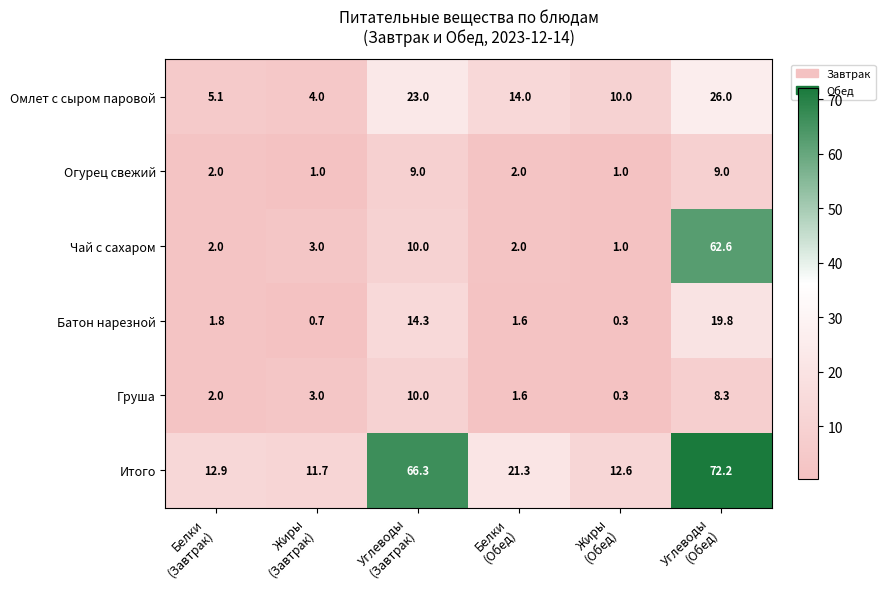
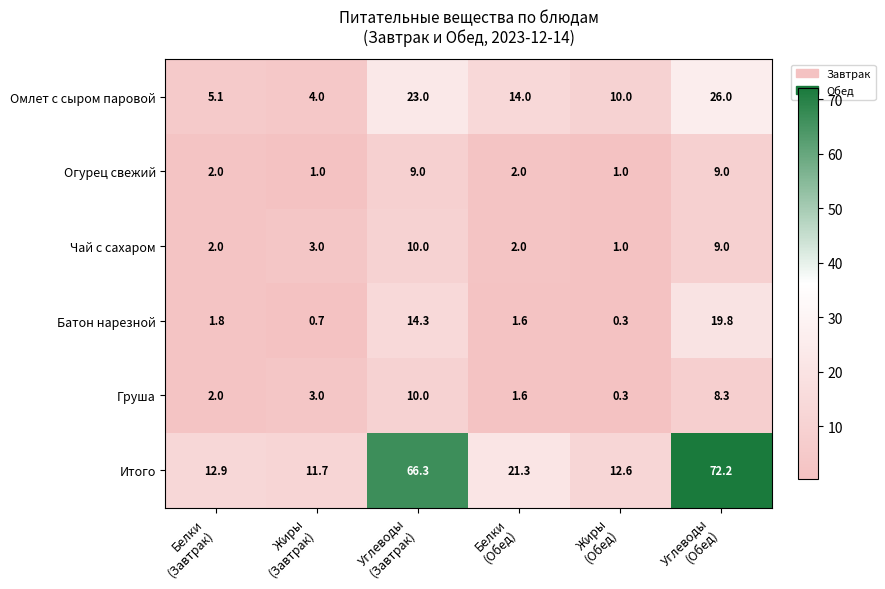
  {
    "Омлет с сыром паровой": {
      "Белки (Завтрак)": 5.1,
      "Жиры (Завтрак)": 4.0,
      "Углеводы (Завтрак)": 23.0,
      "Белки (Обед)": 14.0,
      "Жиры (Обед)": 10.0,
      "Углеводы (Обед)": 26.0
    },
    "Огурец свежий": {
      "Белки (Завтрак)": 2.0,
      "Жиры (Завтрак)": 1.0,
      "Углеводы (Завтрак)": 9.0,
      "Белки (Обед)": 2.0,
      "Жиры (Обед)": 1.0,
      "Углеводы (Обед)": 9.0
    },
    "Чай с сахаром": {
      "Белки (Завтрак)": 2.0,
      "Жиры (Завтрак)": 3.0,
      "Углеводы (Завтрак)": 10.0,
      "Белки (Обед)": 2.0,
      "Жиры (Обед)": 1.0,
-     "Углеводы (Обед)": 62.6
+     "Углеводы (Обед)": 9.0
    },
    "Батон нарезной": {
      "Белки (Завтрак)": 1.8,
      "Жиры (Завтрак)": 0.7,
      "Углеводы (Завтрак)": 14.3,
      "Белки (Обед)": 1.6,
      "Жиры (Обед)": 0.3,
      "Углеводы (Обед)": 19.8
    },
    "Груша": {
      "Белки (Завтрак)": 2.0,
      "Жиры (Завтрак)": 3.0,
      "Углеводы (Завтрак)": 10.0,
      "Белки (Обед)": 1.6,
      "Жиры (Обед)": 0.3,
      "Углеводы (Обед)": 8.3
    },
    "Итого": {
      "Белки (Завтрак)": 12.9,
      "Жиры (Завтрак)": 11.7,
      "Углеводы (Завтрак)": 66.3,
      "Белки (Обед)": 21.3,
      "Жиры (Обед)": 12.6,
      "Углеводы (Обед)": 72.2
    }
  }
